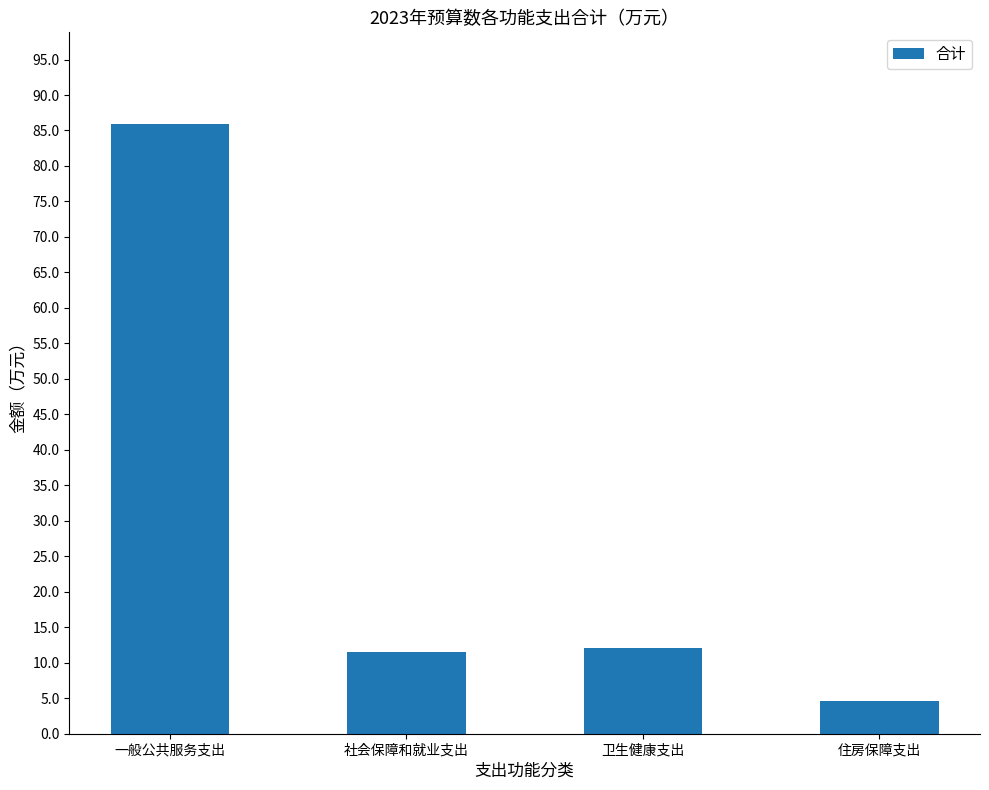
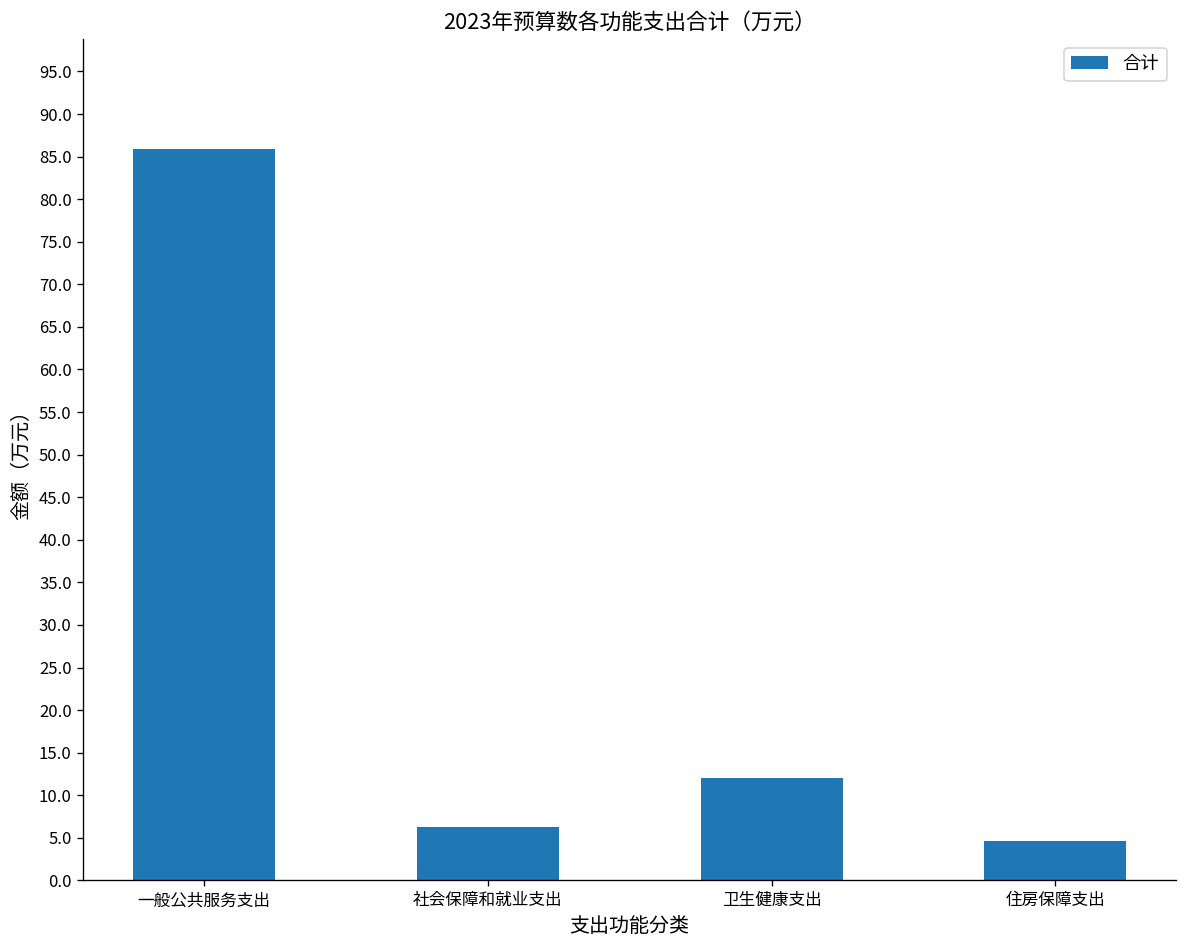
  {
    "一般公共服务支出": 86,
-   "社会保障和就业支出": 12,
+   "社会保障和就业支出": 6,
    "卫生健康支出": 12,
    "住房保障支出": 5
  }
